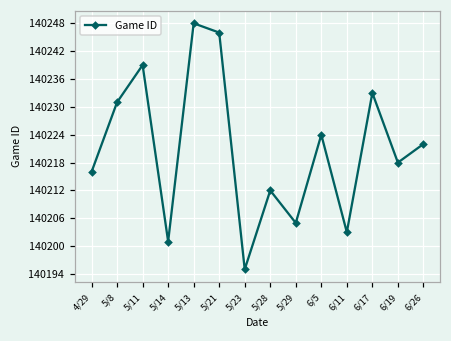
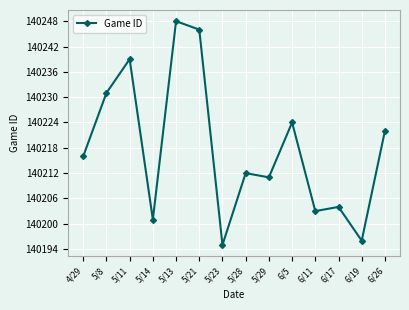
  {
    "4/29": 140216,
    "5/8": 140231,
    "5/11": 140239,
    "5/14": 140201,
    "5/13": 140248,
    "5/21": 140246,
    "5/23": 140195,
    "5/28": 140212,
-   "5/29": 140205,
+   "5/29": 140211,
    "6/5": 140224,
    "6/11": 140203,
-   "6/17": 140233,
-   "6/19": 140218,
+   "6/17": 140204,
+   "6/19": 140196,
    "6/26": 140222
  }
